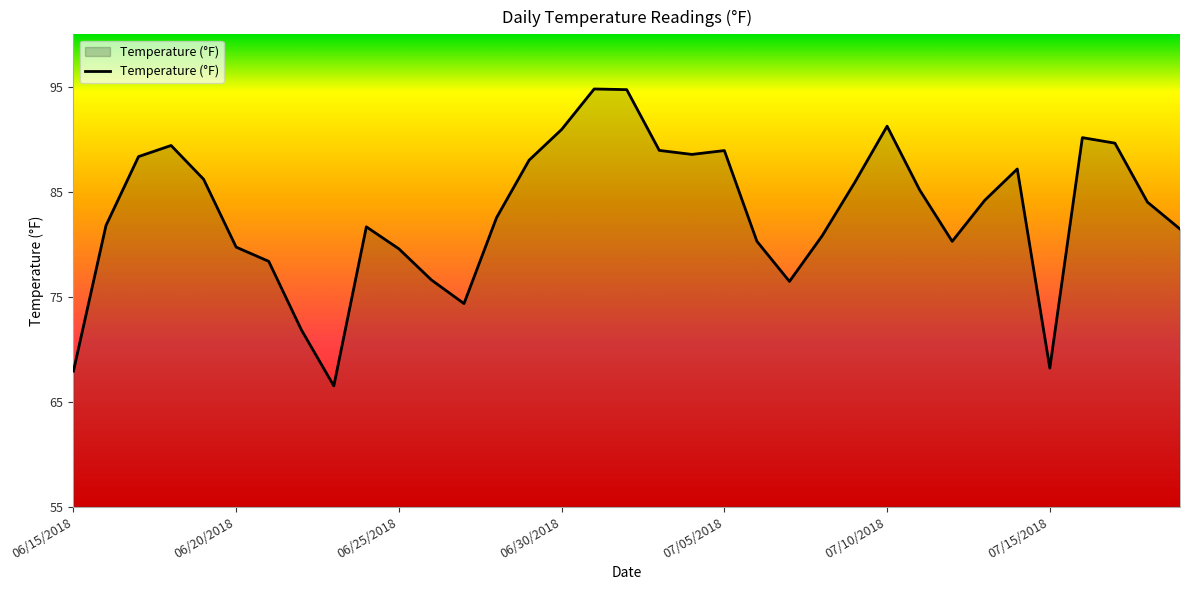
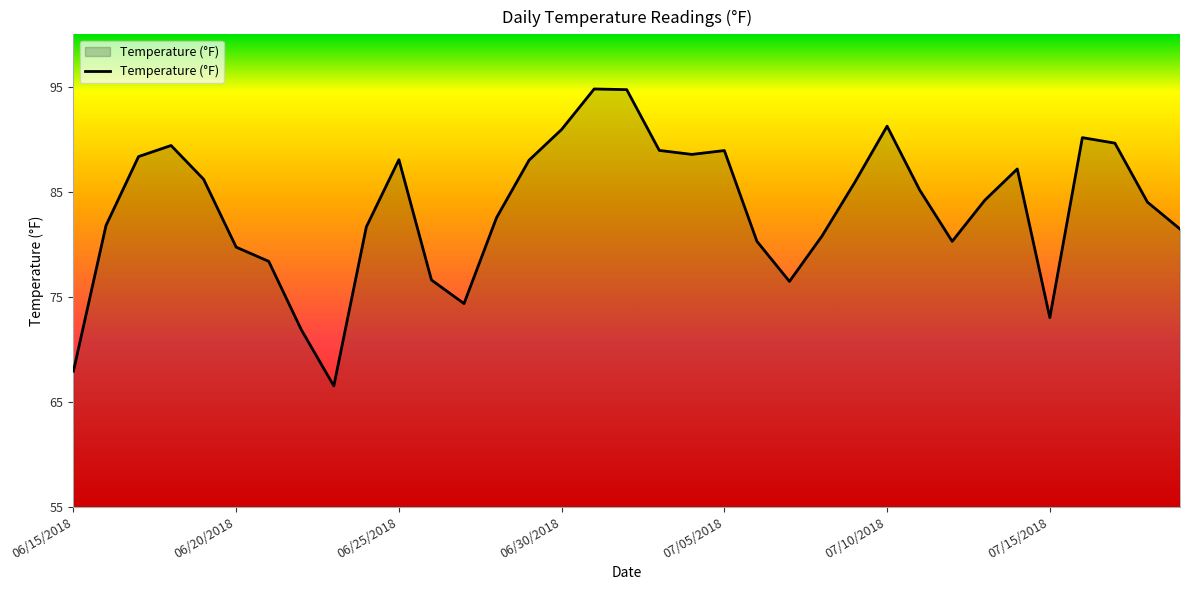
  {
    "06/15/2018": 67.9,
    "06/20/2018": 79.7,
-   "06/25/2018": 79.6,
+   "06/25/2018": 88.1,
    "06/30/2018": 90.9,
    "07/05/2018": 88.9,
    "07/10/2018": 91.2,
-   "07/15/2018": 68.2
+   "07/15/2018": 73.0
  }
